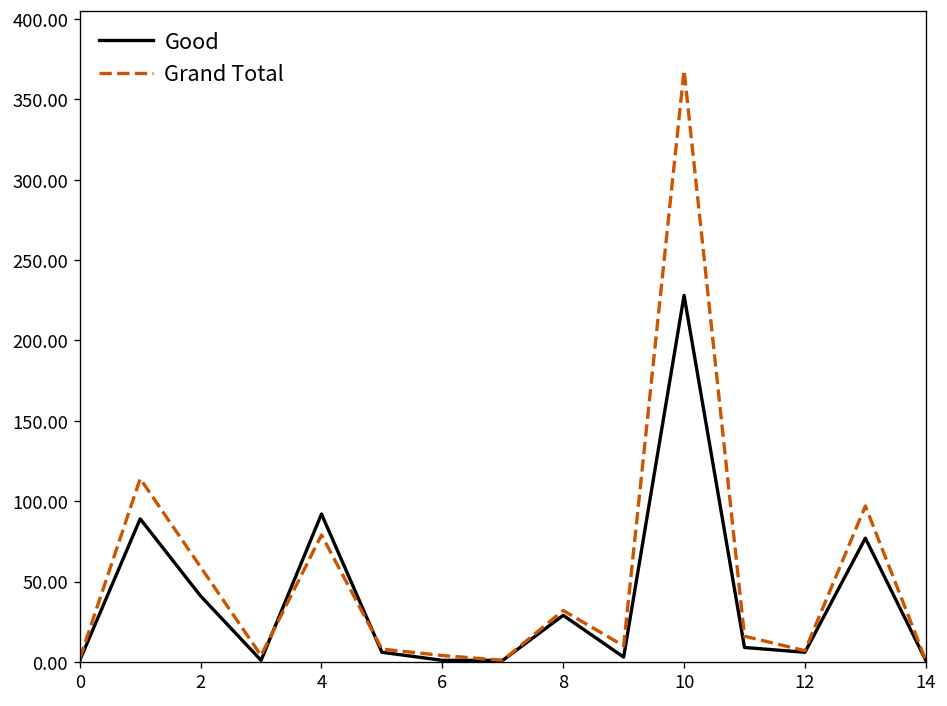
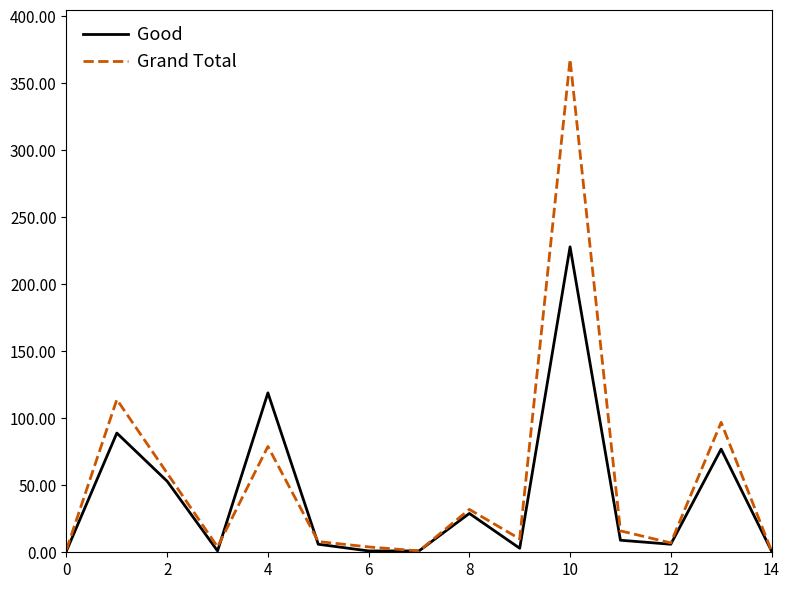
  {
    "Good": {
-     "2": 41,
-     "4": 92,
+     "2": 53,
+     "4": 119,
      "6": 1,
      "8": 29,
      "10": 228
    },
    "Grand Total": {
      "2": 59,
      "4": 79,
      "6": 4,
      "8": 32,
      "10": 368
    }
  }
